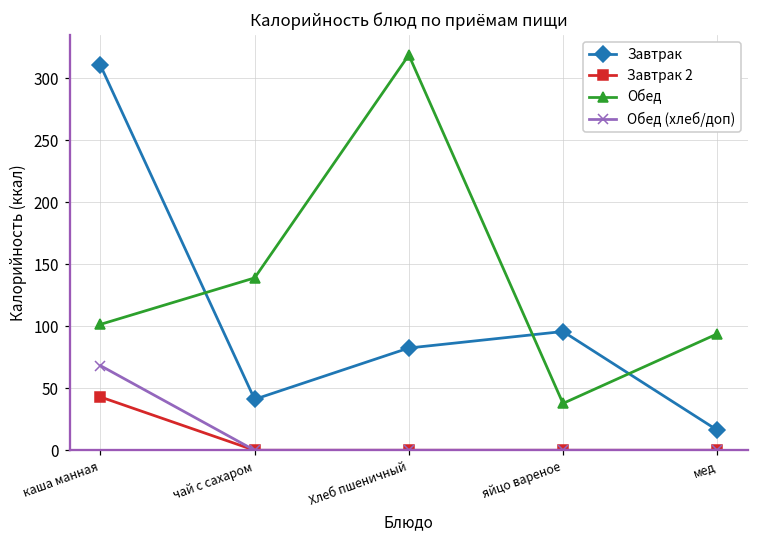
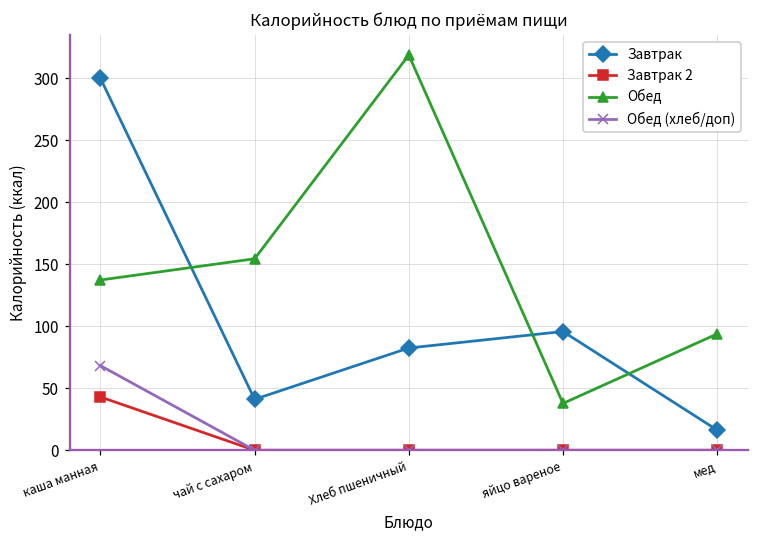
  {
    "Завтрак": {
-     "каша манная": 311,
+     "каша манная": 300,
      "чай с сахаром": 41,
      "Хлеб пшеничный": 83,
      "яйцо вареное": 96,
      "мед": 16
    },
    "Завтрак 2": {
      "каша манная": 43
    },
    "Обед": {
-     "каша манная": 102,
-     "чай с сахаром": 139,
+     "каша манная": 137,
+     "чай с сахаром": 154,
      "Хлеб пшеничный": 319,
      "яйцо вареное": 38,
      "мед": 94
    },
    "Обед (хлеб/доп)": {
      "каша манная": 68
    }
  }
